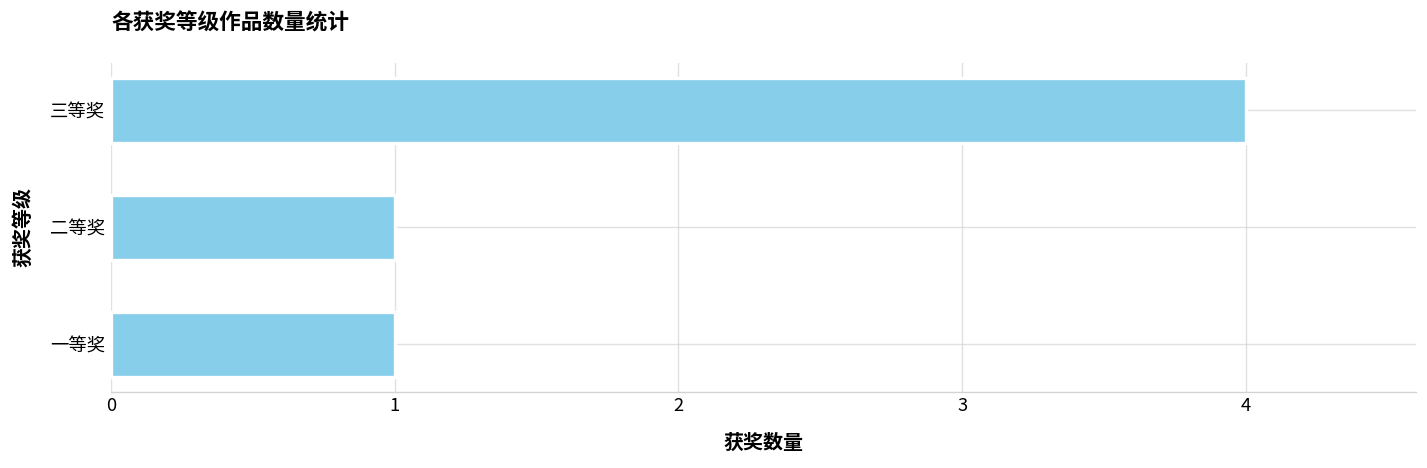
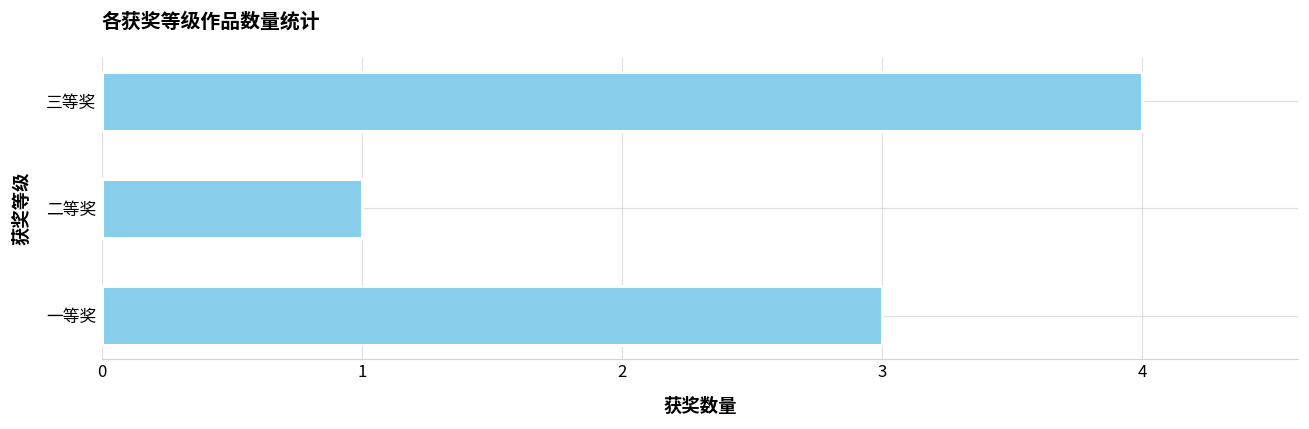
  {
    "三等奖": 4,
    "二等奖": 1,
-   "一等奖": 1
+   "一等奖": 3
  }
